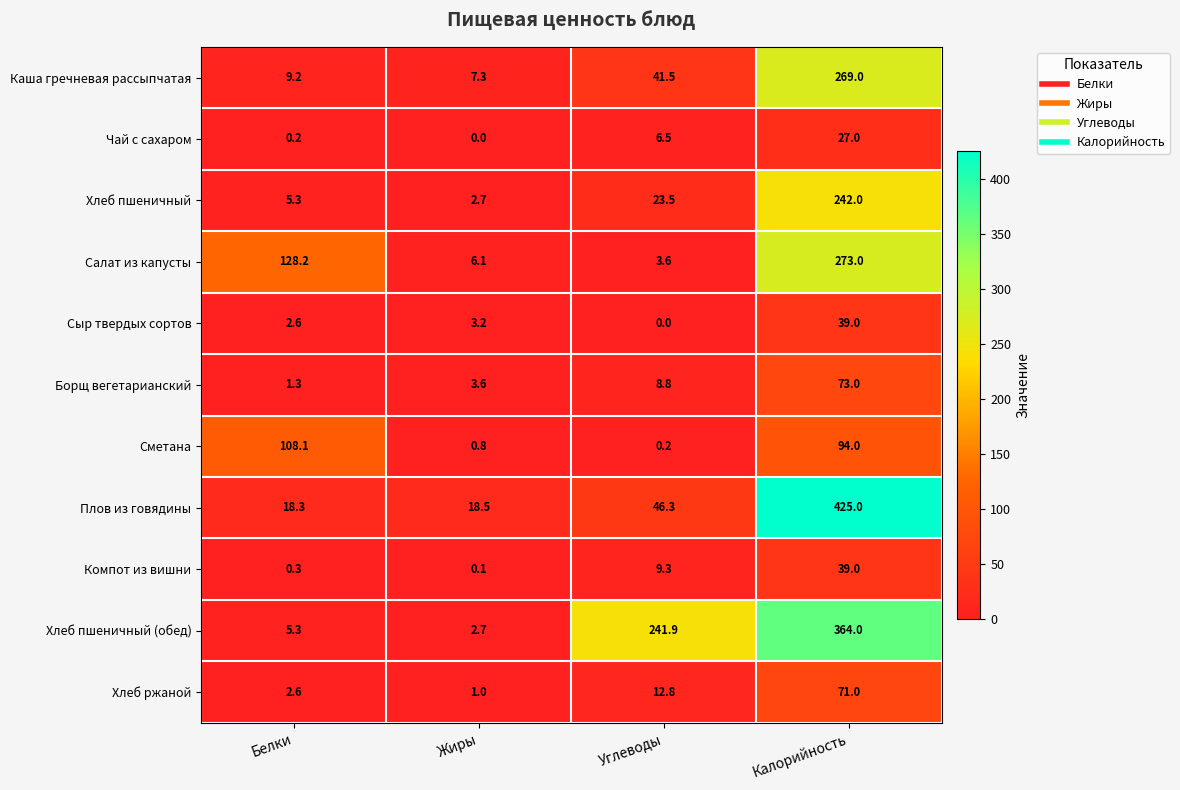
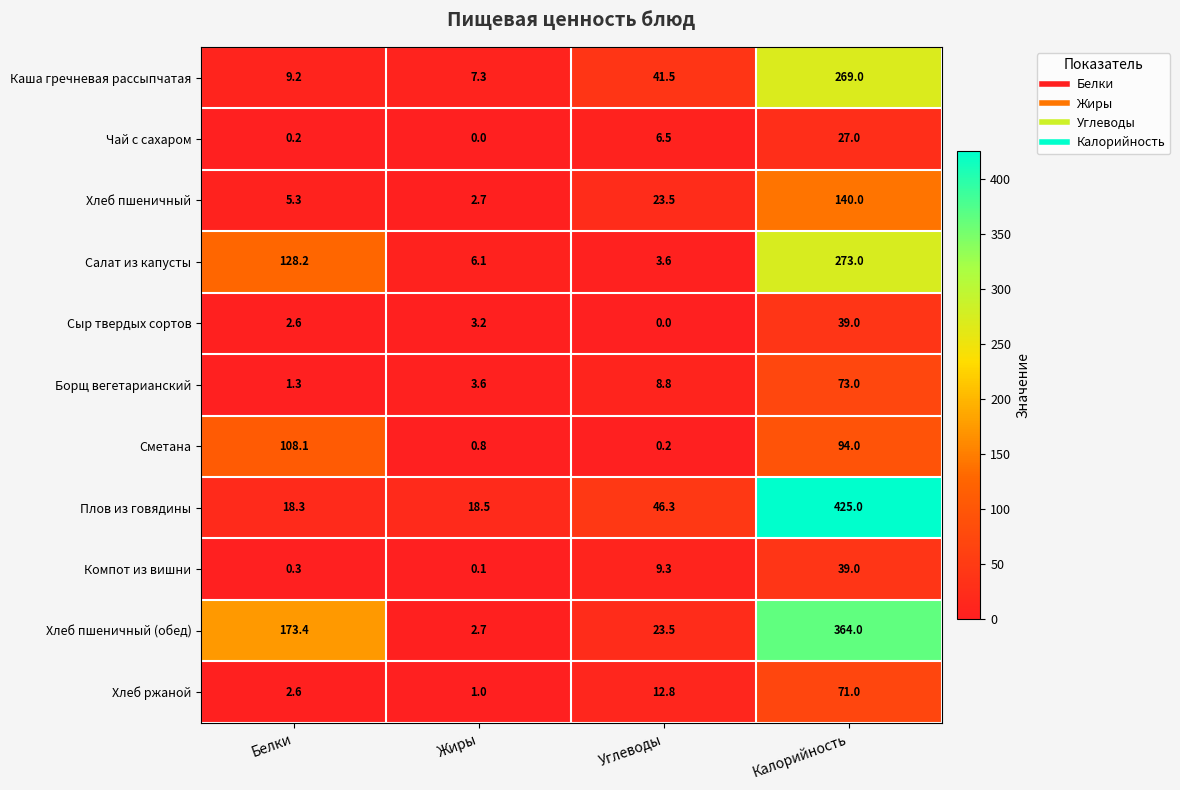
  {
    "Каша гречневая рассыпчатая": {
      "Белки": 9.2,
      "Жиры": 7.3,
      "Углеводы": 41.5,
      "Калорийность": 269.0
    },
    "Чай с сахаром": {
      "Белки": 0.2,
      "Жиры": 0.0,
      "Углеводы": 6.5,
      "Калорийность": 27.0
    },
    "Хлеб пшеничный": {
      "Белки": 5.3,
      "Жиры": 2.7,
      "Углеводы": 23.5,
-     "Калорийность": 242.0
+     "Калорийность": 140.0
    },
    "Салат из капусты": {
      "Белки": 128.2,
      "Жиры": 6.1,
      "Углеводы": 3.6,
      "Калорийность": 273.0
    },
    "Сыр твердых сортов": {
      "Белки": 2.6,
      "Жиры": 3.2,
      "Углеводы": 0.0,
      "Калорийность": 39.0
    },
    "Борщ вегетарианский": {
      "Белки": 1.3,
      "Жиры": 3.6,
      "Углеводы": 8.8,
      "Калорийность": 73.0
    },
    "Сметана": {
      "Белки": 108.1,
      "Жиры": 0.8,
      "Углеводы": 0.2,
      "Калорийность": 94.0
    },
    "Плов из говядины": {
      "Белки": 18.3,
      "Жиры": 18.5,
      "Углеводы": 46.3,
      "Калорийность": 425.0
    },
    "Компот из вишни": {
      "Белки": 0.3,
      "Жиры": 0.1,
      "Углеводы": 9.3,
      "Калорийность": 39.0
    },
    "Хлеб пшеничный (обед)": {
-     "Белки": 5.3,
+     "Белки": 173.4,
      "Жиры": 2.7,
-     "Углеводы": 241.9,
+     "Углеводы": 23.5,
      "Калорийность": 364.0
    },
    "Хлеб ржаной": {
      "Белки": 2.6,
      "Жиры": 1.0,
      "Углеводы": 12.8,
      "Калорийность": 71.0
    }
  }
